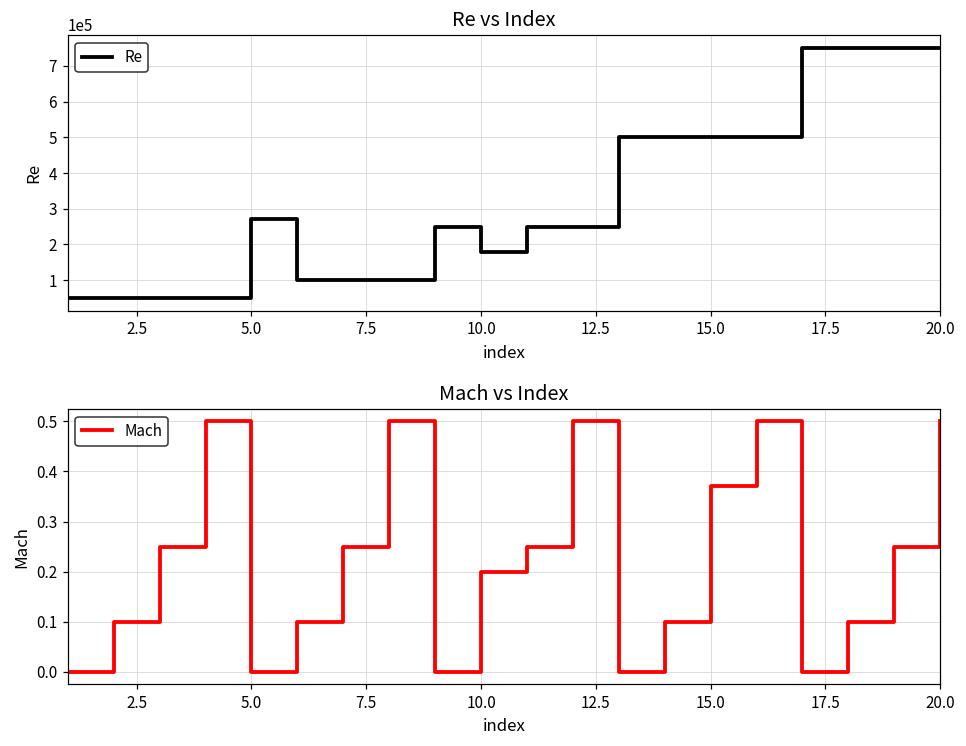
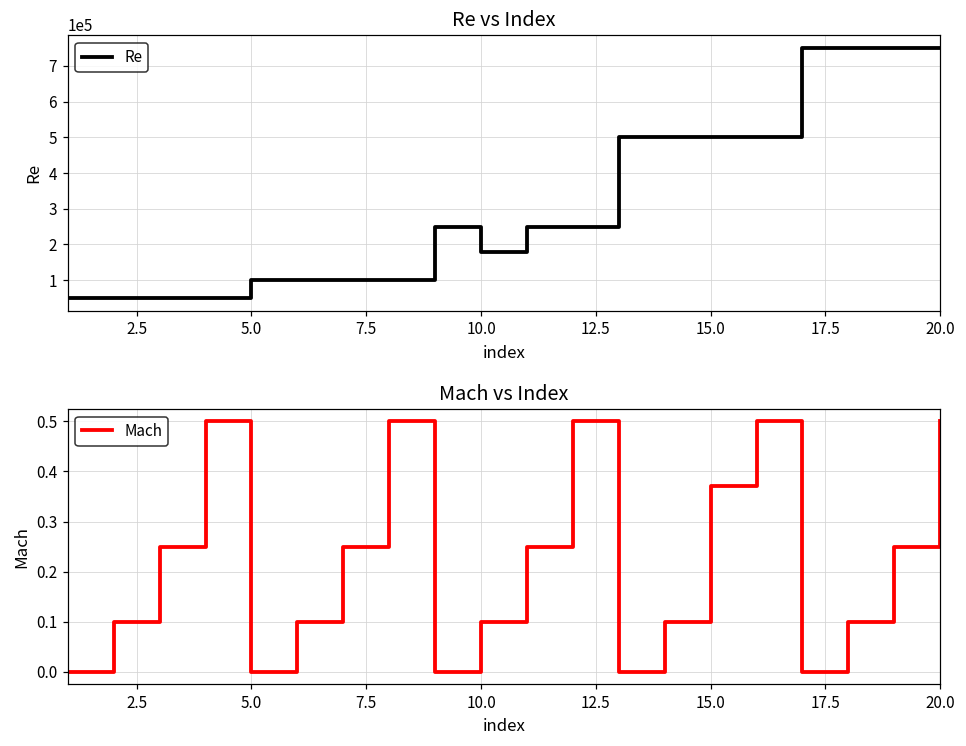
  {
    "Re vs Index": {
-     "5.0": 270000,
+     "5.0": 100000,
      "10.0": 180000,
      "15.0": 500000,
      "20.0": 750000
    },
    "Mach vs Index": {
      "5.0": 0.0,
-     "10.0": 0.2,
+     "10.0": 0.1,
      "15.0": 0.37,
      "20.0": 0.5
    }
  }
